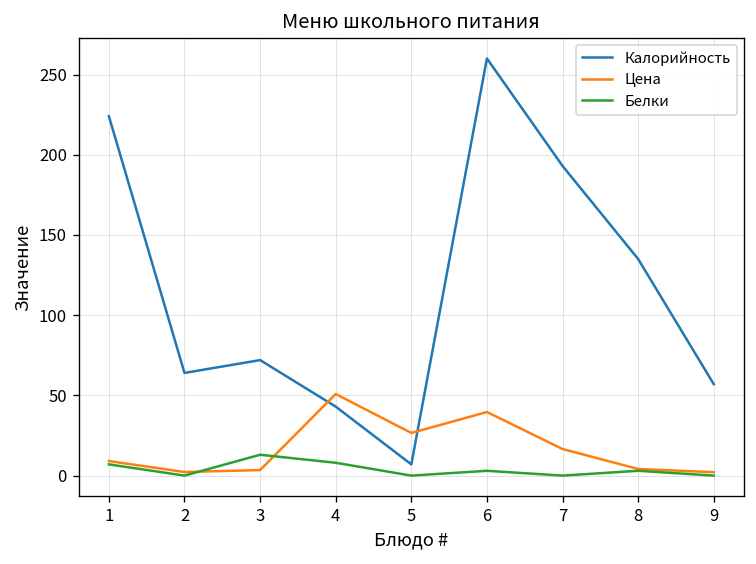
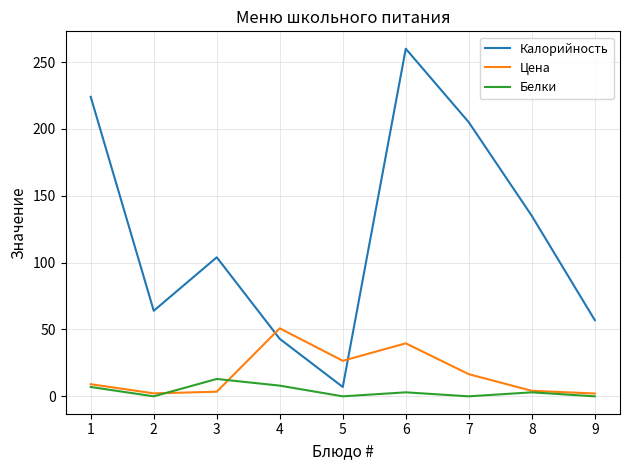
  {
    "Калорийность": {
      "1": 224,
      "2": 64,
-     "3": 72,
+     "3": 104,
      "4": 43,
      "5": 7,
      "6": 260,
-     "7": 193,
+     "7": 205,
      "8": 135,
      "9": 57
    },
    "Цена": {
      "1": 9,
      "2": 2,
      "3": 3,
      "4": 51,
      "5": 27,
      "6": 40,
      "7": 17,
      "9": 2
    },
    "Белки": {
      "1": 7,
      "2": 0,
      "3": 13,
      "4": 8,
      "5": 0,
      "6": 3,
      "7": 0,
      "9": 0
    }
  }
